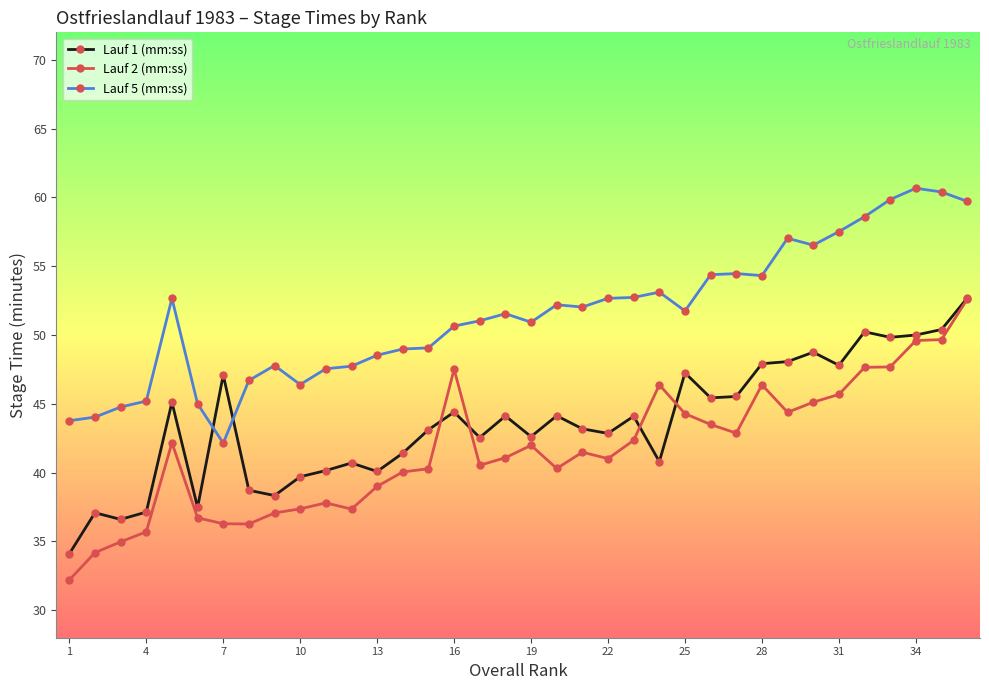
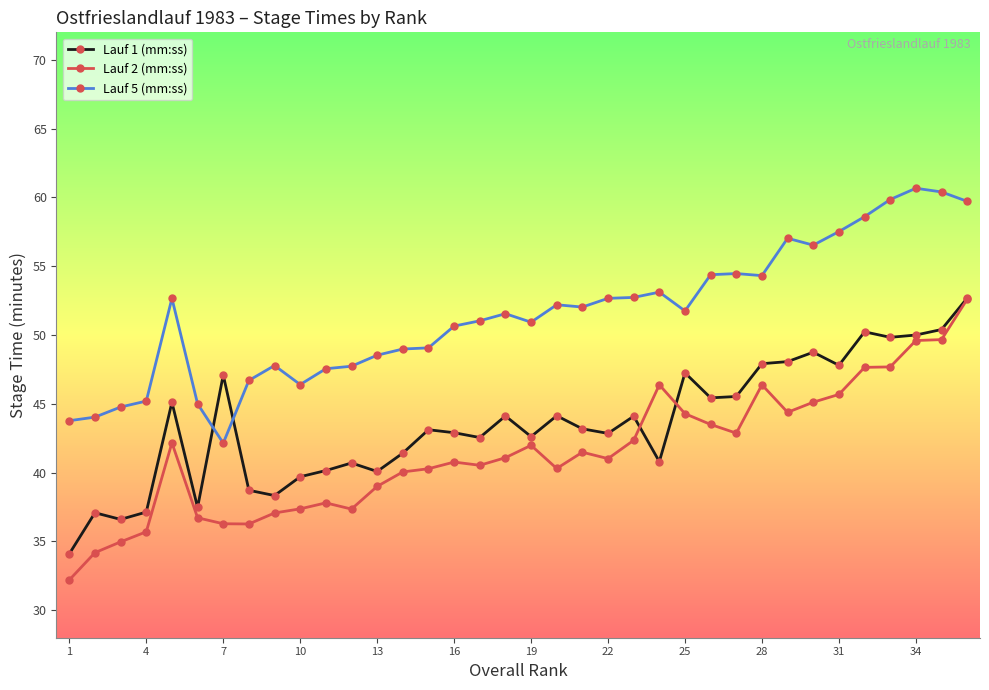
  {
    "Lauf 1 (mm:ss)": {
      "1": 34.1,
      "4": 37.1,
      "7": 47.1,
      "10": 39.7,
      "13": 40.1,
-     "16": 44.4,
+     "16": 42.9,
      "19": 42.6,
      "22": 42.9,
      "25": 47.3,
      "28": 47.9,
      "31": 47.8,
      "34": 50.0
    },
    "Lauf 2 (mm:ss)": {
      "1": 32.2,
      "4": 35.7,
      "7": 36.3,
      "10": 37.4,
      "13": 39.0,
-     "16": 47.5,
+     "16": 40.8,
      "19": 42.0,
      "22": 41.0,
      "25": 44.3,
      "28": 46.4,
      "31": 45.7,
      "34": 49.6
    },
    "Lauf 5 (mm:ss)": {
      "1": 43.8,
      "4": 45.2,
      "7": 42.1,
      "10": 46.4,
      "13": 48.5,
      "16": 50.7,
      "19": 50.9,
      "22": 52.7,
      "25": 51.8,
      "28": 54.3,
      "31": 57.5,
      "34": 60.7
    }
  }
